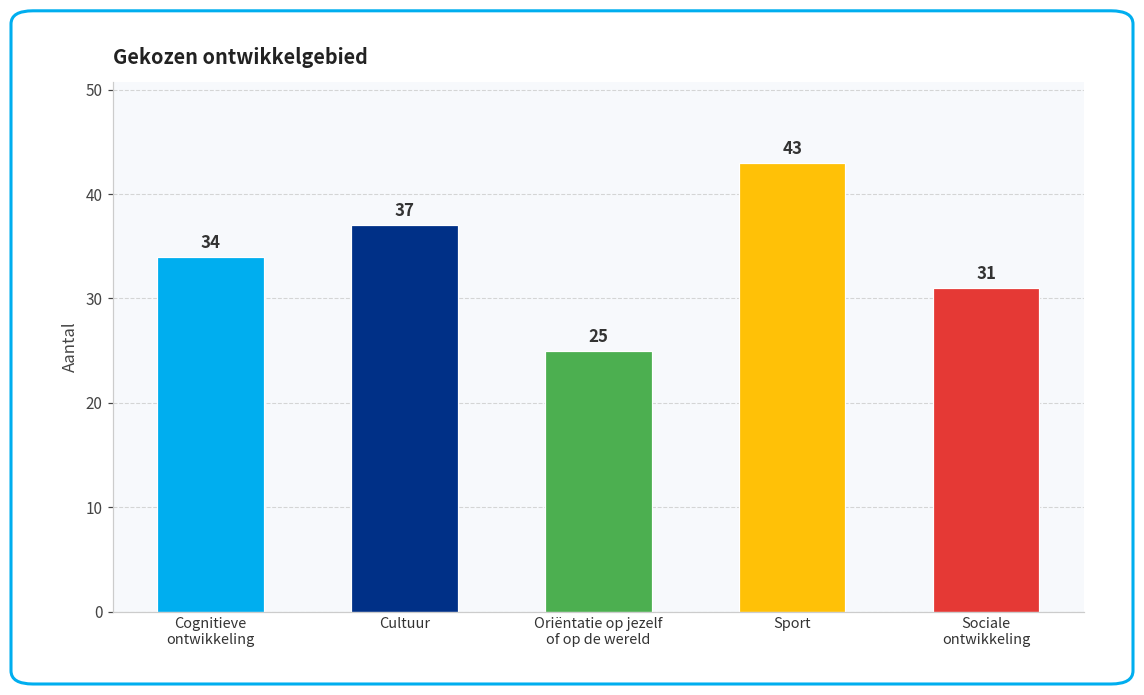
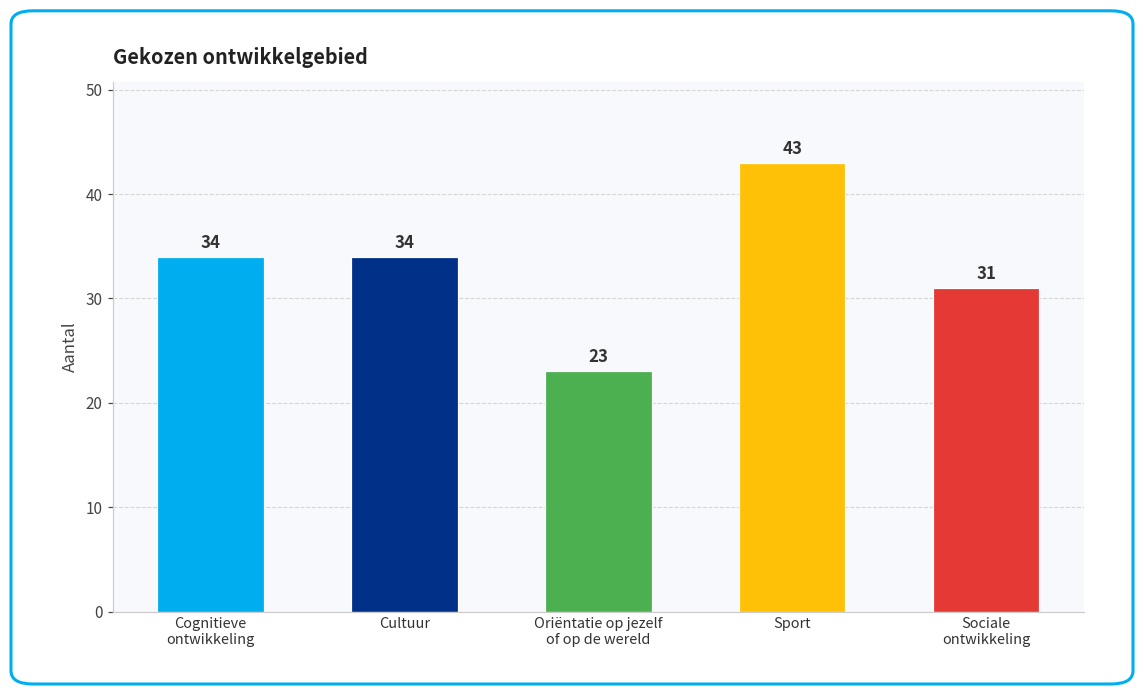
  {
    "Cognitieve ontwikkeling": 34,
-   "Cultuur": 37,
-   "Oriëntatie op jezelf of op de wereld": 25,
+   "Cultuur": 34,
+   "Oriëntatie op jezelf of op de wereld": 23,
    "Sport": 43,
    "Sociale ontwikkeling": 31
  }
